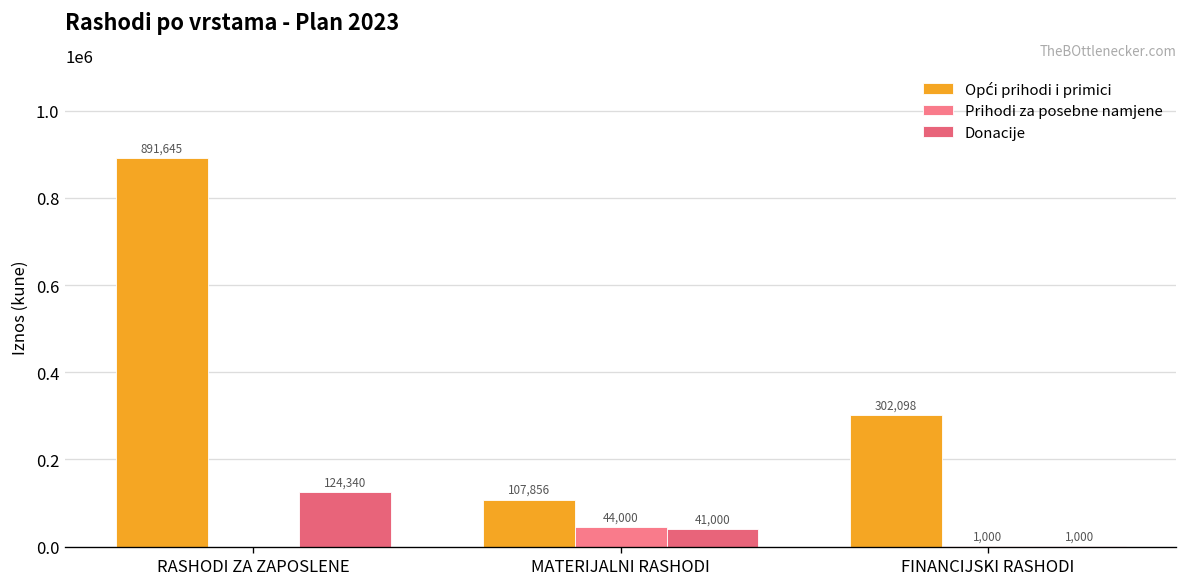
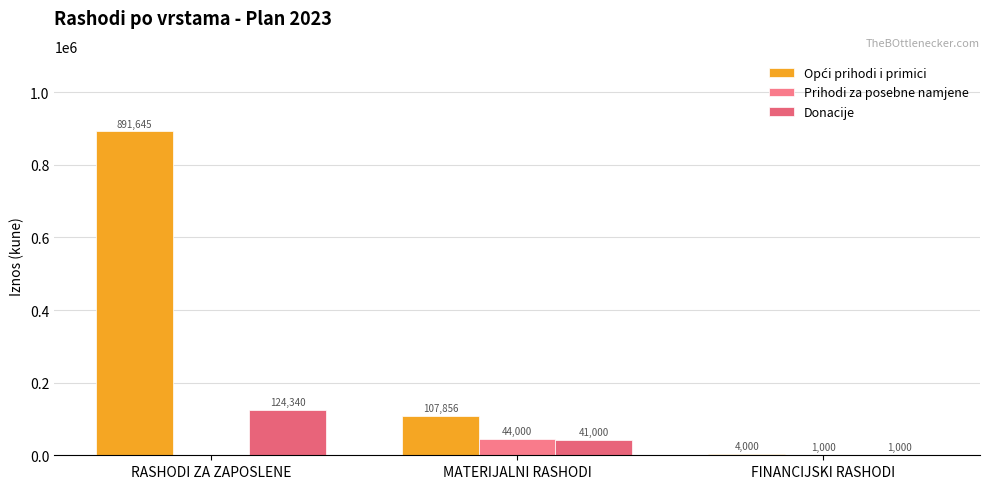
  {
    "Opći prihodi i primici": {
      "RASHODI ZA ZAPOSLENE": "891,645",
      "MATERIJALNI RASHODI": "107,856",
-     "FINANCIJSKI RASHODI": "302,098"
+     "FINANCIJSKI RASHODI": "4,000"
    }
  }
